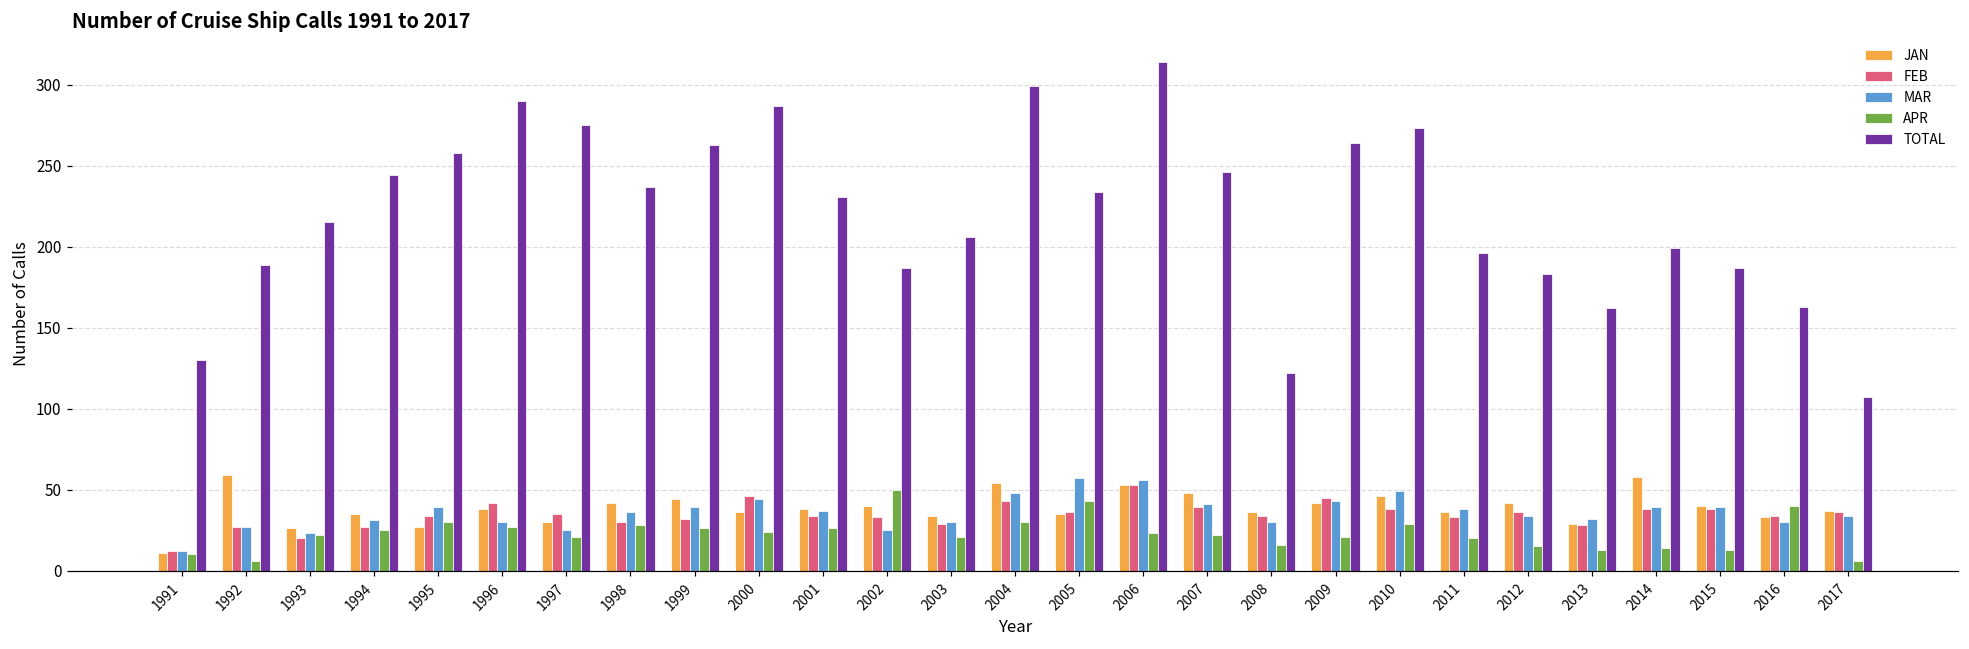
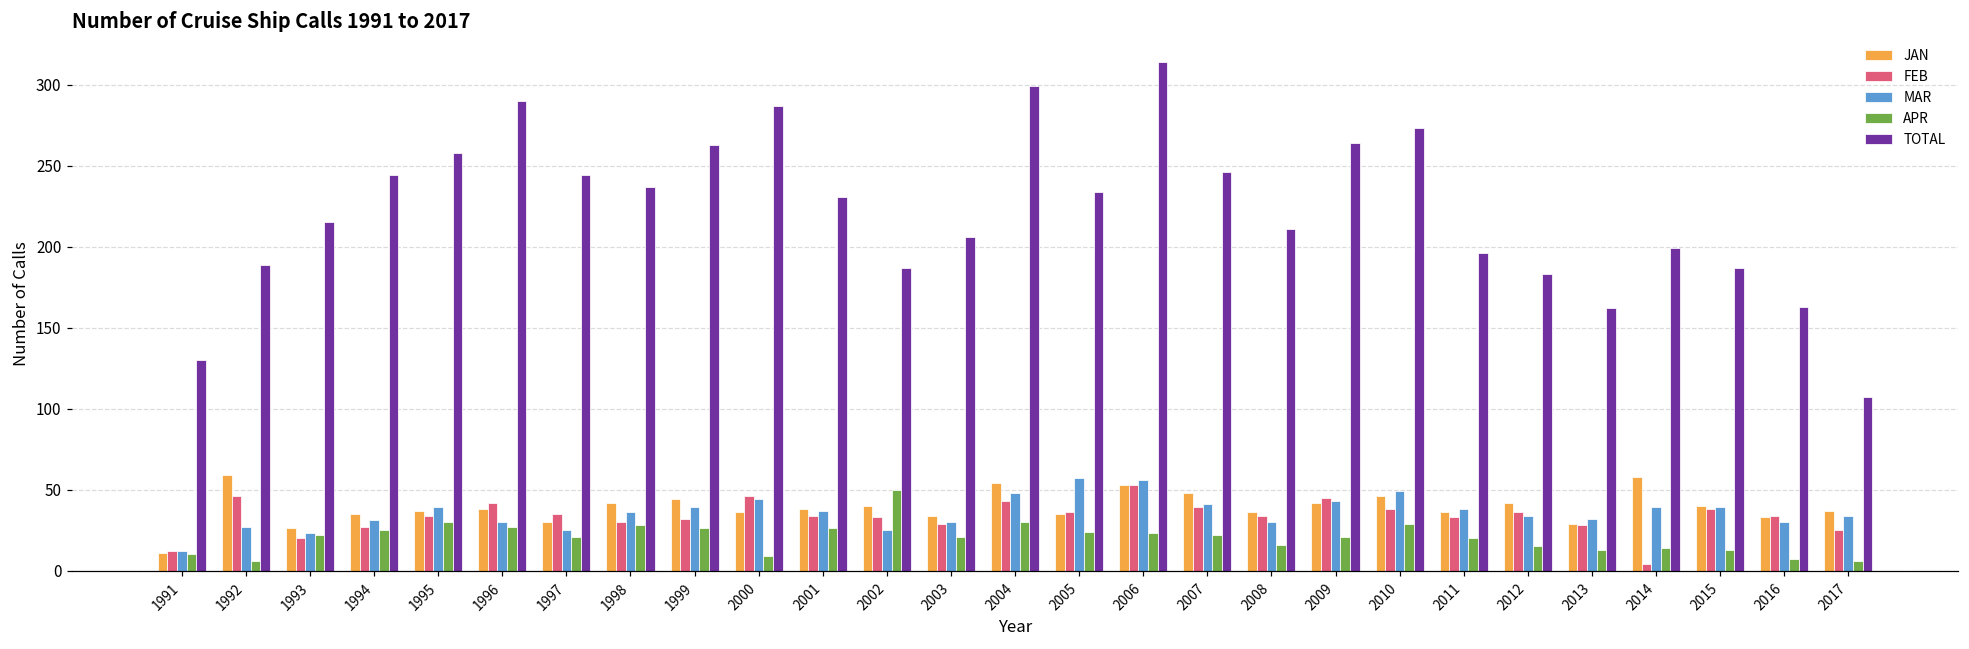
  {
    "JAN": {
      "1991": 11,
      "1992": 59,
      "1993": 26,
      "1994": 35,
-     "1995": 27,
+     "1995": 37,
      "1996": 38,
      "1997": 30,
      "1998": 42,
      "1999": 44,
      "2000": 36,
      "2001": 38,
      "2002": 40,
      "2003": 34,
      "2004": 54,
      "2005": 35,
      "2006": 53,
      "2007": 48,
      "2008": 36,
      "2009": 42,
      "2010": 46,
      "2011": 36,
      "2012": 42,
      "2013": 29,
      "2014": 58,
      "2015": 40,
      "2016": 33,
      "2017": 37
    },
    "FEB": {
      "1991": 12,
-     "1992": 27,
+     "1992": 46,
      "1993": 20,
      "1994": 27,
      "1995": 34,
      "1996": 42,
      "1997": 35,
      "1998": 30,
      "1999": 32,
      "2000": 46,
      "2001": 34,
      "2002": 33,
      "2003": 29,
      "2004": 43,
      "2005": 36,
      "2006": 53,
      "2007": 39,
      "2008": 34,
      "2009": 45,
      "2010": 38,
      "2011": 33,
      "2012": 36,
      "2013": 28,
-     "2014": 38,
+     "2014": 4,
      "2015": 38,
      "2016": 34,
-     "2017": 36
+     "2017": 25
    },
    "MAR": {
      "1991": 12,
      "1992": 27,
      "1993": 23,
      "1994": 31,
      "1995": 39,
      "1996": 30,
      "1997": 25,
      "1998": 36,
      "1999": 39,
      "2000": 44,
      "2001": 37,
      "2002": 25,
      "2003": 30,
      "2004": 48,
      "2005": 57,
      "2006": 56,
      "2007": 41,
      "2008": 30,
      "2009": 43,
      "2010": 49,
      "2011": 38,
      "2012": 34,
      "2013": 32,
      "2014": 39,
      "2015": 39,
      "2016": 30,
      "2017": 34
    },
    "APR": {
      "1991": 10,
      "1992": 6,
      "1993": 22,
      "1994": 25,
      "1995": 30,
      "1996": 27,
      "1997": 21,
      "1998": 28,
      "1999": 26,
-     "2000": 24,
+     "2000": 9,
      "2001": 26,
      "2002": 50,
      "2003": 21,
      "2004": 30,
-     "2005": 43,
+     "2005": 24,
      "2006": 23,
      "2007": 22,
      "2008": 16,
      "2009": 21,
      "2010": 29,
      "2011": 20,
      "2012": 15,
      "2013": 13,
      "2014": 14,
      "2015": 13,
-     "2016": 40,
+     "2016": 7,
      "2017": 6
    },
    "TOTAL": {
      "1991": 130,
      "1992": 189,
      "1993": 215,
      "1994": 244,
      "1995": 258,
      "1996": 290,
-     "1997": 275,
+     "1997": 244,
      "1998": 237,
      "1999": 263,
      "2000": 287,
      "2001": 231,
      "2002": 187,
      "2003": 206,
      "2004": 299,
      "2005": 234,
      "2006": 314,
      "2007": 246,
-     "2008": 122,
+     "2008": 211,
      "2009": 264,
      "2010": 273,
      "2011": 196,
      "2012": 183,
      "2013": 162,
      "2014": 199,
      "2015": 187,
      "2016": 163,
      "2017": 107
    }
  }
